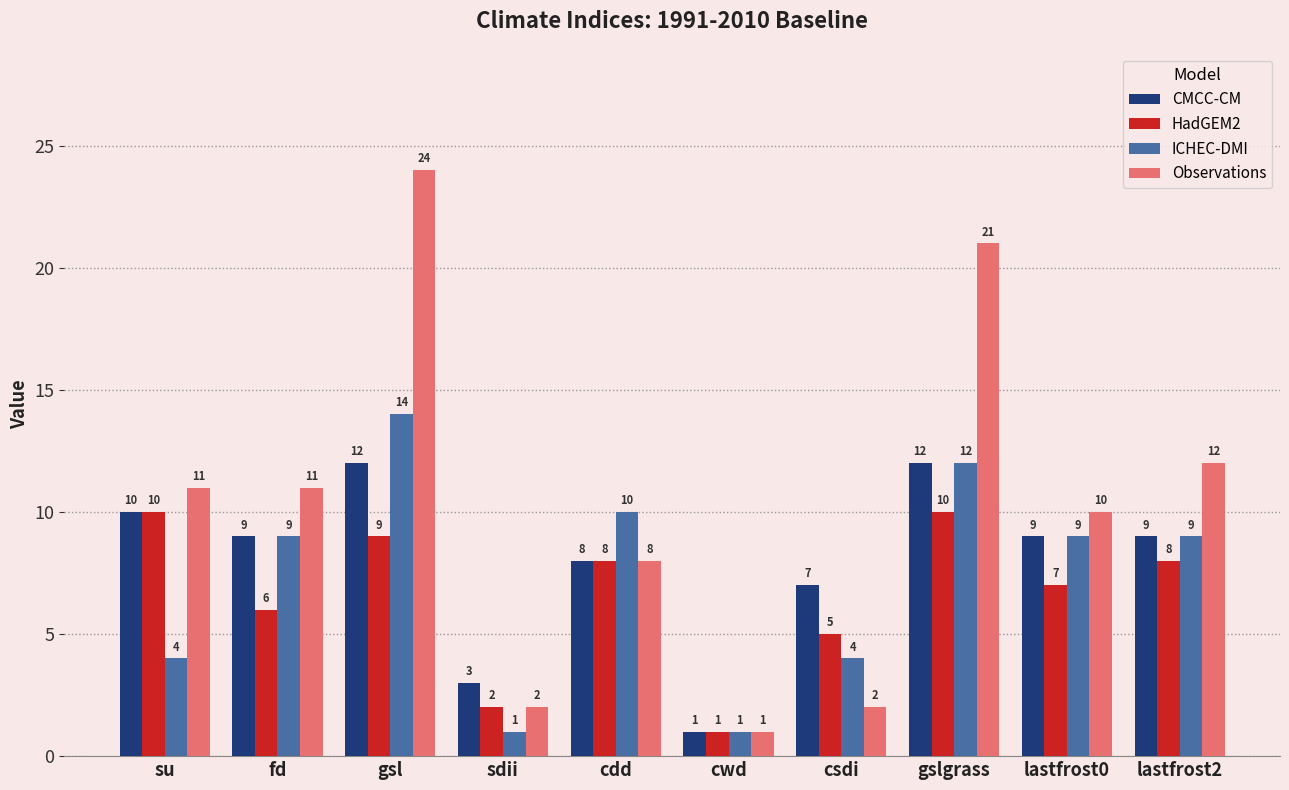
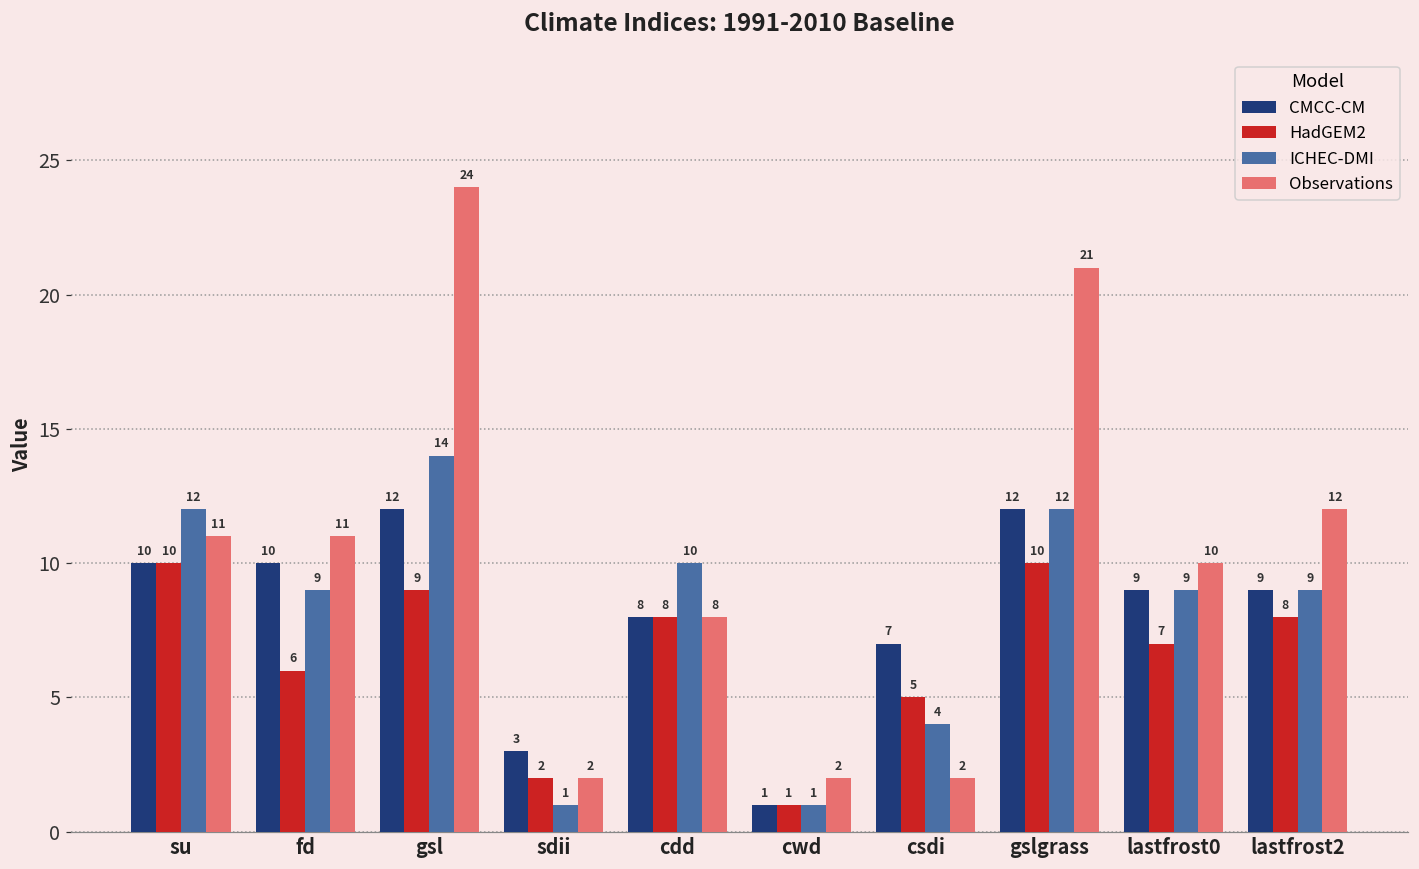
  {
    "CMCC-CM": {
      "su": 10,
-     "fd": 9,
+     "fd": 10,
      "gsl": 12,
      "sdii": 3,
      "cdd": 8,
      "cwd": 1,
      "csdi": 7,
      "gslgrass": 12,
      "lastfrost0": 9,
      "lastfrost2": 9
    },
    "HadGEM2": {
      "su": 10,
      "fd": 6,
      "gsl": 9,
      "sdii": 2,
      "cdd": 8,
      "cwd": 1,
      "csdi": 5,
      "gslgrass": 10,
      "lastfrost0": 7,
      "lastfrost2": 8
    },
    "ICHEC-DMI": {
-     "su": 4,
+     "su": 12,
      "fd": 9,
      "gsl": 14,
      "sdii": 1,
      "cdd": 10,
      "cwd": 1,
      "csdi": 4,
      "gslgrass": 12,
      "lastfrost0": 9,
      "lastfrost2": 9
    },
    "Observations": {
      "su": 11,
      "fd": 11,
      "gsl": 24,
      "sdii": 2,
      "cdd": 8,
-     "cwd": 1,
+     "cwd": 2,
      "csdi": 2,
      "gslgrass": 21,
      "lastfrost0": 10,
      "lastfrost2": 12
    }
  }
